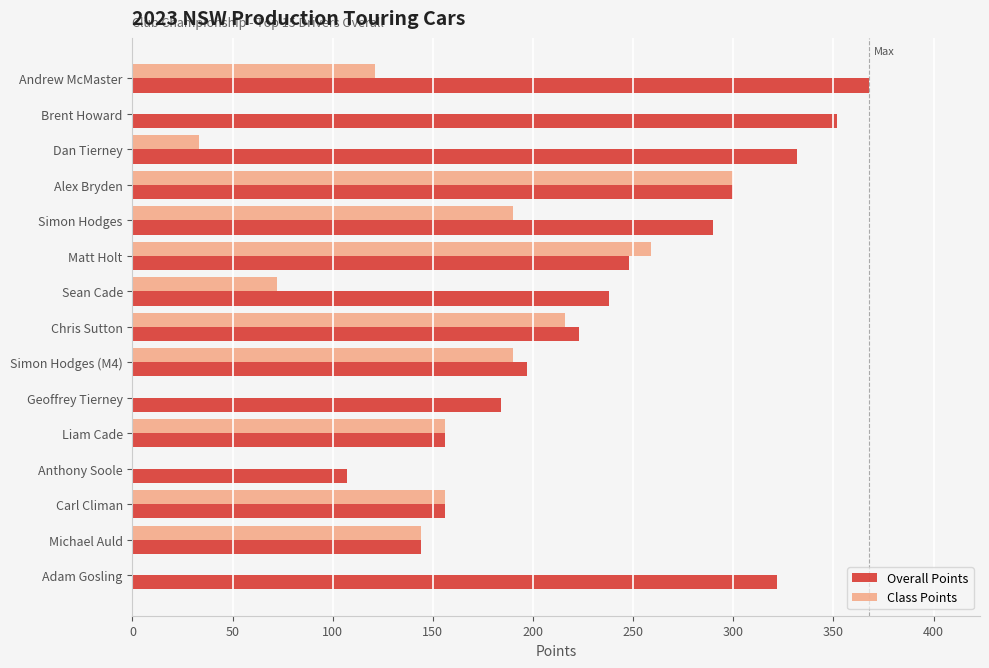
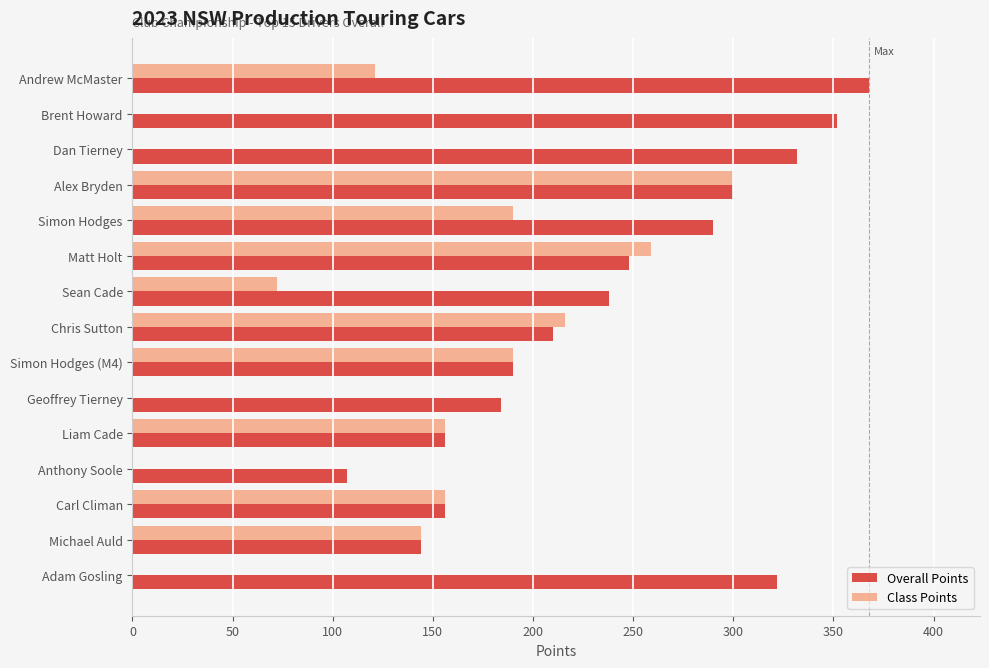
  {
    "Overall Points": {
      "Andrew McMaster": 368,
      "Brent Howard": 352,
      "Dan Tierney": 332,
      "Alex Bryden": 300,
      "Simon Hodges": 290,
      "Matt Holt": 248,
      "Sean Cade": 238,
-     "Chris Sutton": 223,
-     "Simon Hodges (M4)": 197,
+     "Chris Sutton": 210,
+     "Simon Hodges (M4)": 190,
      "Geoffrey Tierney": 184,
      "Liam Cade": 156,
      "Anthony Soole": 107,
      "Carl Climan": 156,
      "Michael Auld": 144,
      "Adam Gosling": 322
    },
    "Class Points": {
      "Andrew McMaster": 121,
      "Brent Howard": 0,
-     "Dan Tierney": 33,
+     "Dan Tierney": 0,
      "Alex Bryden": 300,
      "Simon Hodges": 190,
      "Matt Holt": 259,
      "Sean Cade": 72,
      "Chris Sutton": 216,
      "Simon Hodges (M4)": 190,
      "Geoffrey Tierney": 0,
      "Liam Cade": 156,
      "Anthony Soole": 0,
      "Carl Climan": 156,
      "Michael Auld": 144,
      "Adam Gosling": 0
    }
  }
